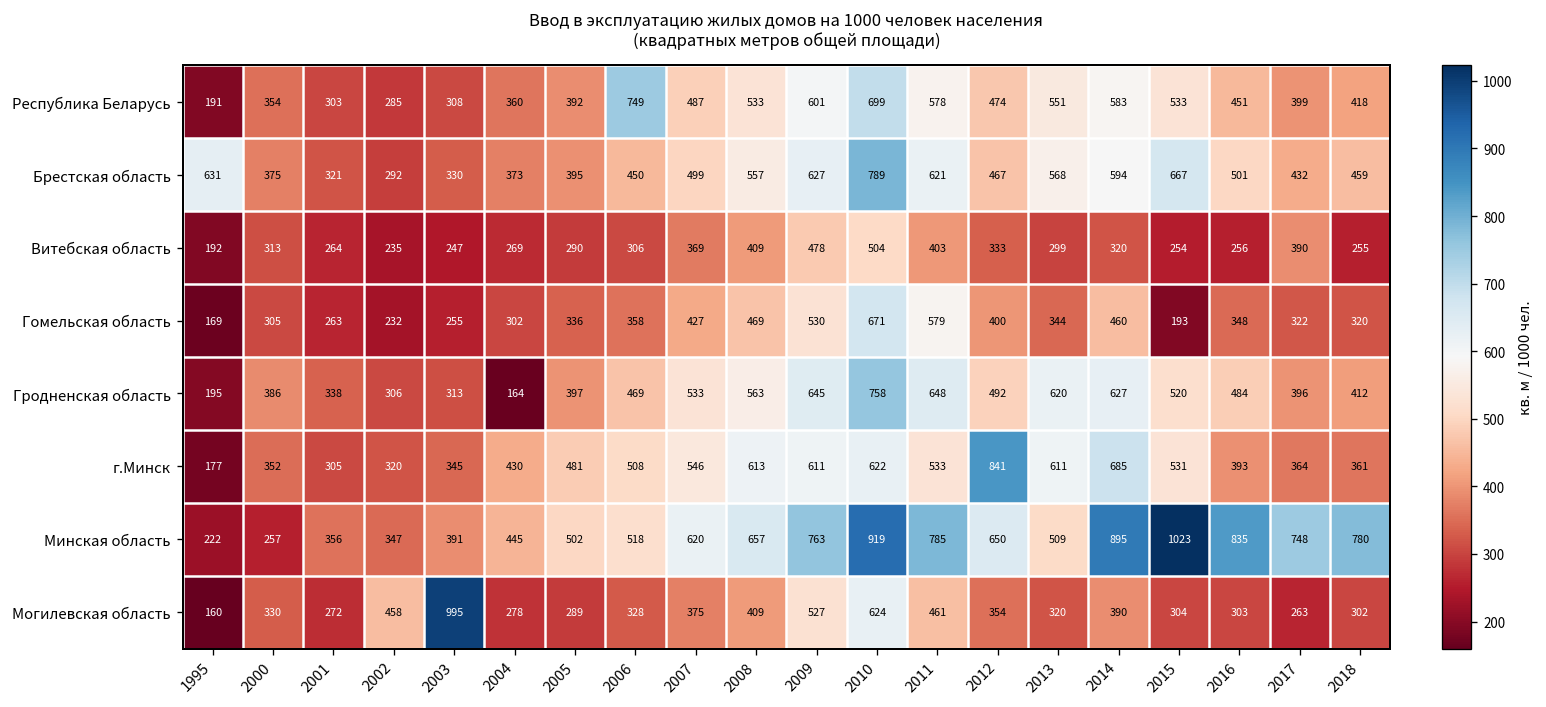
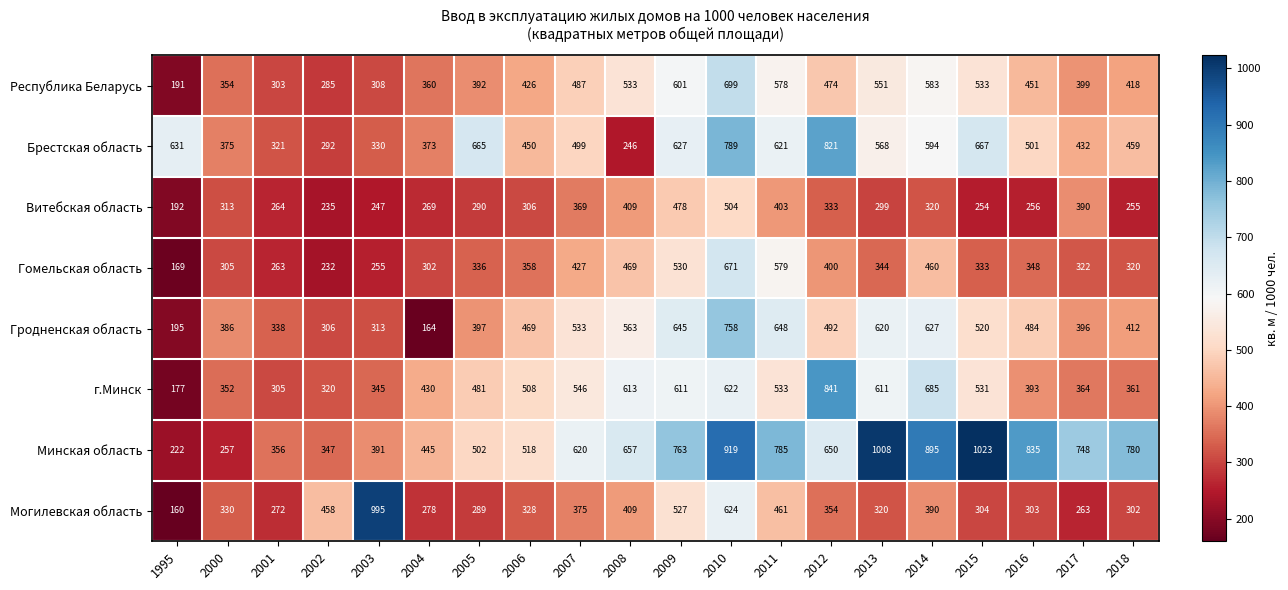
  {
    "Республика Беларусь": {
      "1995": 191,
      "2000": 354,
      "2001": 303,
      "2002": 285,
      "2003": 308,
      "2004": 360,
      "2005": 392,
-     "2006": 749,
+     "2006": 426,
      "2007": 487,
      "2008": 533,
      "2009": 601,
      "2010": 699,
      "2011": 578,
      "2012": 474,
      "2013": 551,
      "2014": 583,
      "2015": 533,
      "2016": 451,
      "2017": 399,
      "2018": 418
    },
    "Брестская область": {
      "1995": 631,
      "2000": 375,
      "2001": 321,
      "2002": 292,
      "2003": 330,
      "2004": 373,
-     "2005": 395,
+     "2005": 665,
      "2006": 450,
      "2007": 499,
-     "2008": 557,
+     "2008": 246,
      "2009": 627,
      "2010": 789,
      "2011": 621,
-     "2012": 467,
+     "2012": 821,
      "2013": 568,
      "2014": 594,
      "2015": 667,
      "2016": 501,
      "2017": 432,
      "2018": 459
    },
    "Витебская область": {
      "1995": 192,
      "2000": 313,
      "2001": 264,
      "2002": 235,
      "2003": 247,
      "2004": 269,
      "2005": 290,
      "2006": 306,
      "2007": 369,
      "2008": 409,
      "2009": 478,
      "2010": 504,
      "2011": 403,
      "2012": 333,
      "2013": 299,
      "2014": 320,
      "2015": 254,
      "2016": 256,
      "2017": 390,
      "2018": 255
    },
    "Гомельская область": {
      "1995": 169,
      "2000": 305,
      "2001": 263,
      "2002": 232,
      "2003": 255,
      "2004": 302,
      "2005": 336,
      "2006": 358,
      "2007": 427,
      "2008": 469,
      "2009": 530,
      "2010": 671,
      "2011": 579,
      "2012": 400,
      "2013": 344,
      "2014": 460,
-     "2015": 193,
+     "2015": 333,
      "2016": 348,
      "2017": 322,
      "2018": 320
    },
    "Гродненская область": {
      "1995": 195,
      "2000": 386,
      "2001": 338,
      "2002": 306,
      "2003": 313,
      "2004": 164,
      "2005": 397,
      "2006": 469,
      "2007": 533,
      "2008": 563,
      "2009": 645,
      "2010": 758,
      "2011": 648,
      "2012": 492,
      "2013": 620,
      "2014": 627,
      "2015": 520,
      "2016": 484,
      "2017": 396,
      "2018": 412
    },
    "г.Минск": {
      "1995": 177,
      "2000": 352,
      "2001": 305,
      "2002": 320,
      "2003": 345,
      "2004": 430,
      "2005": 481,
      "2006": 508,
      "2007": 546,
      "2008": 613,
      "2009": 611,
      "2010": 622,
      "2011": 533,
      "2012": 841,
      "2013": 611,
      "2014": 685,
      "2015": 531,
      "2016": 393,
      "2017": 364,
      "2018": 361
    },
    "Минская область": {
      "1995": 222,
      "2000": 257,
      "2001": 356,
      "2002": 347,
      "2003": 391,
      "2004": 445,
      "2005": 502,
      "2006": 518,
      "2007": 620,
      "2008": 657,
      "2009": 763,
      "2010": 919,
      "2011": 785,
      "2012": 650,
-     "2013": 509,
+     "2013": 1008,
      "2014": 895,
      "2015": 1023,
      "2016": 835,
      "2017": 748,
      "2018": 780
    },
    "Могилевская область": {
      "1995": 160,
      "2000": 330,
      "2001": 272,
      "2002": 458,
      "2003": 995,
      "2004": 278,
      "2005": 289,
      "2006": 328,
      "2007": 375,
      "2008": 409,
      "2009": 527,
      "2010": 624,
      "2011": 461,
      "2012": 354,
      "2013": 320,
      "2014": 390,
      "2015": 304,
      "2016": 303,
      "2017": 263,
      "2018": 302
    }
  }
